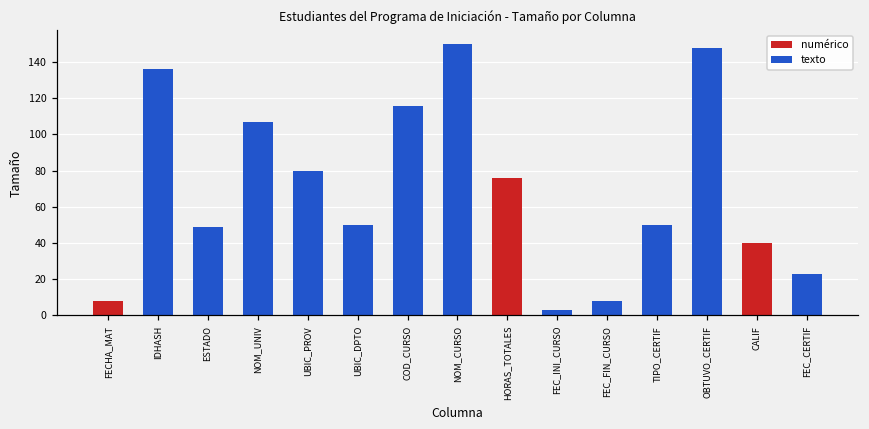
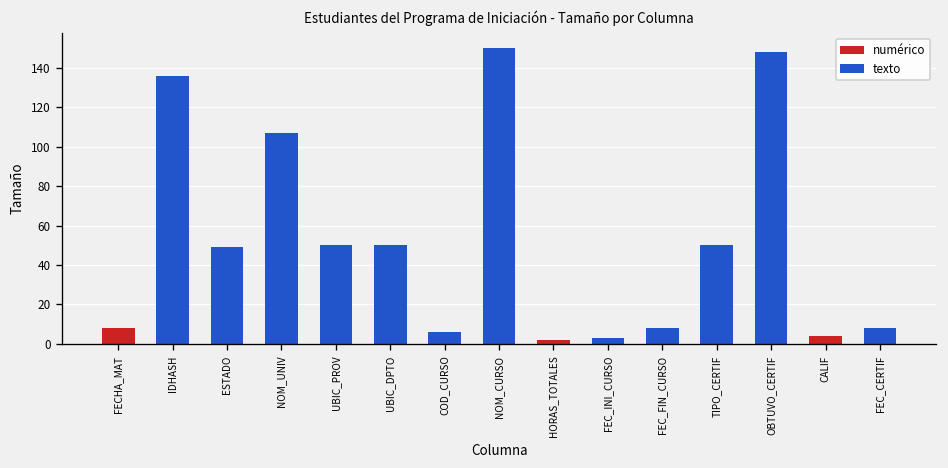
  {
    "FECHA_MAT": 8,
    "IDHASH": 136,
    "ESTADO": 49,
    "NOM_UNIV": 107,
-   "UBIC_PROV": 80,
+   "UBIC_PROV": 50,
    "UBIC_DPTO": 50,
-   "COD_CURSO": 116,
+   "COD_CURSO": 6,
    "NOM_CURSO": 150,
-   "HORAS_TOTALES": 76,
+   "HORAS_TOTALES": 2,
    "FEC_INI_CURSO": 3,
    "FEC_FIN_CURSO": 8,
    "TIPO_CERTIF": 50,
    "OBTUVO_CERTIF": 148,
-   "CALIF": 40,
-   "FEC_CERTIF": 23
+   "CALIF": 4,
+   "FEC_CERTIF": 8
  }
